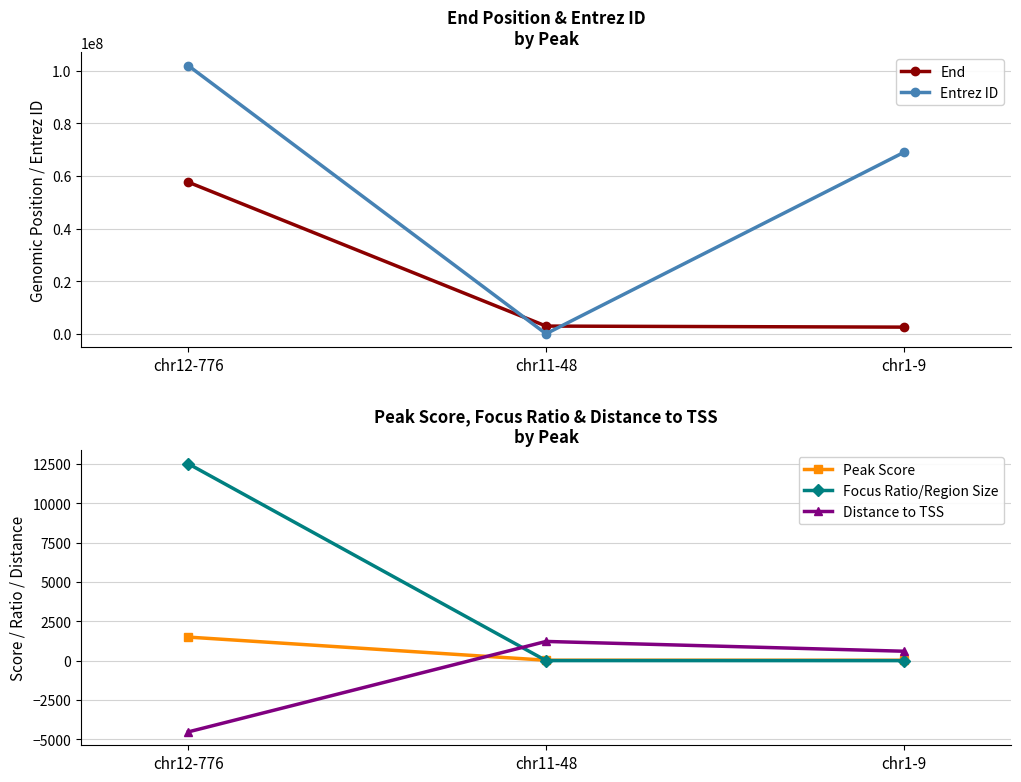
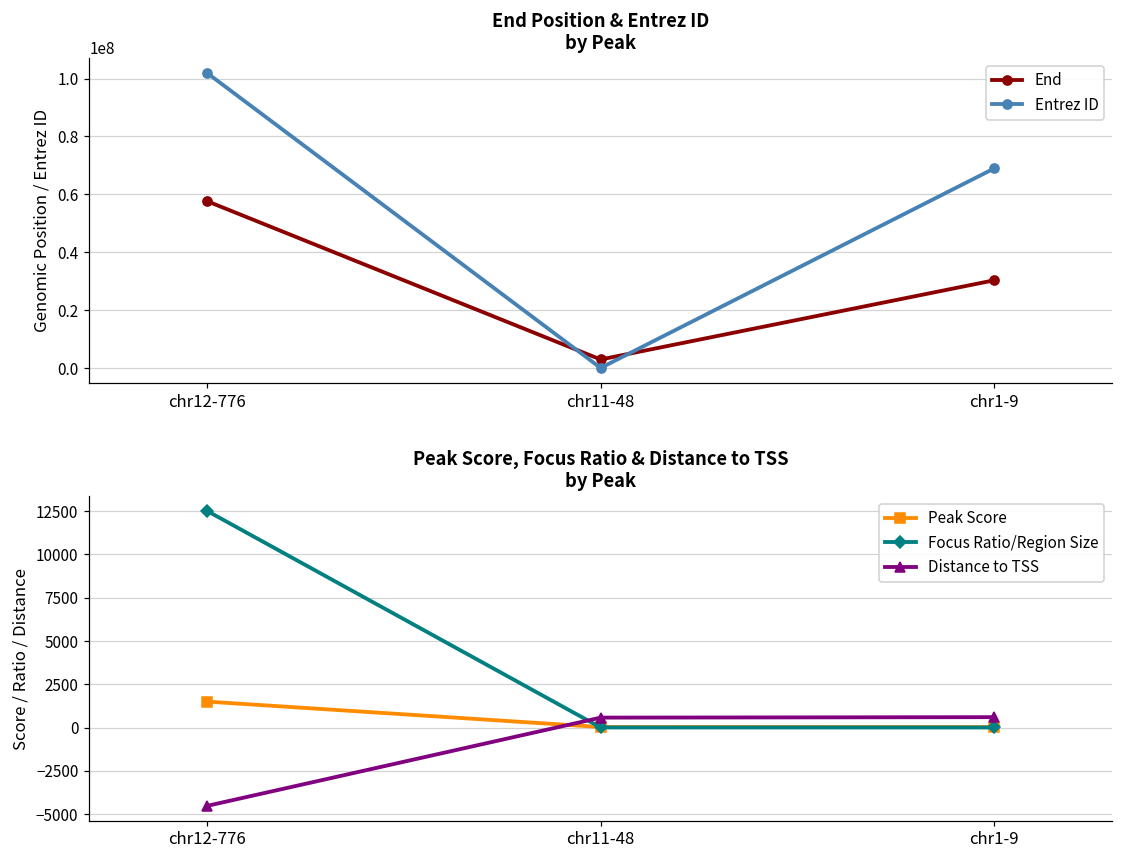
  {
    "End Position & Entrez ID by Peak": {
      "End": {
        "chr12-776": 58000000,
        "chr11-48": 3000000,
-       "chr1-9": 3000000
+       "chr1-9": 30000000
      },
      "Entrez ID": {
        "chr12-776": 102000000,
        "chr11-48": 0,
        "chr1-9": 69000000
      }
    },
    "Peak Score, Focus Ratio & Distance to TSS by Peak": {
      "Peak Score": {
        "chr12-776": 1500
      },
      "Focus Ratio/Region Size": {
        "chr12-776": 12500
      },
      "Distance to TSS": {
        "chr12-776": -4500,
-       "chr11-48": 1200,
+       "chr11-48": 600,
        "chr1-9": 600
      }
    }
  }
